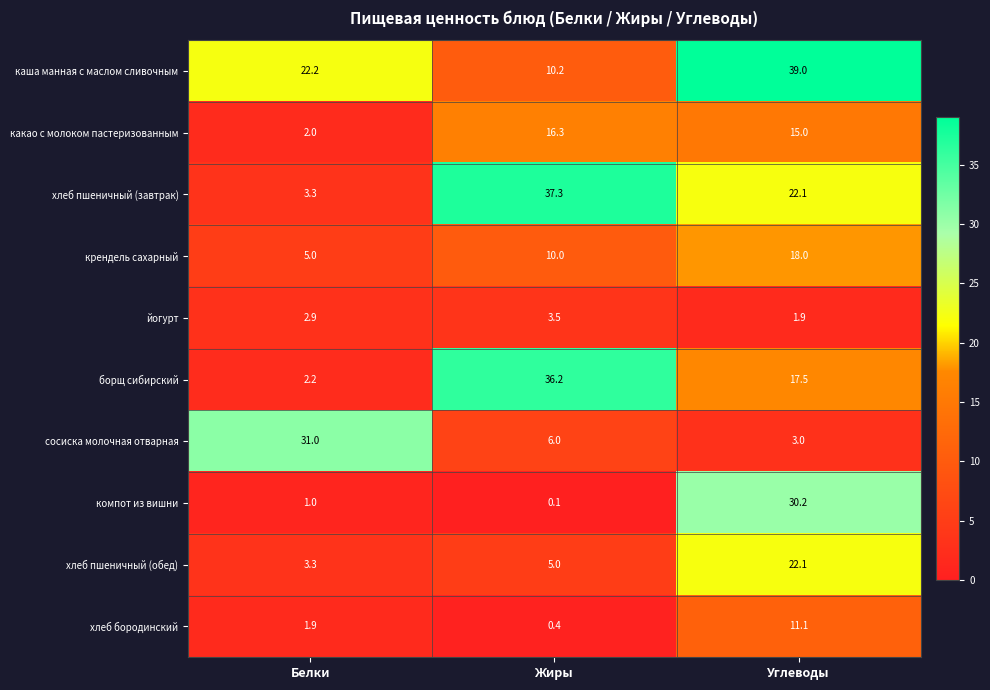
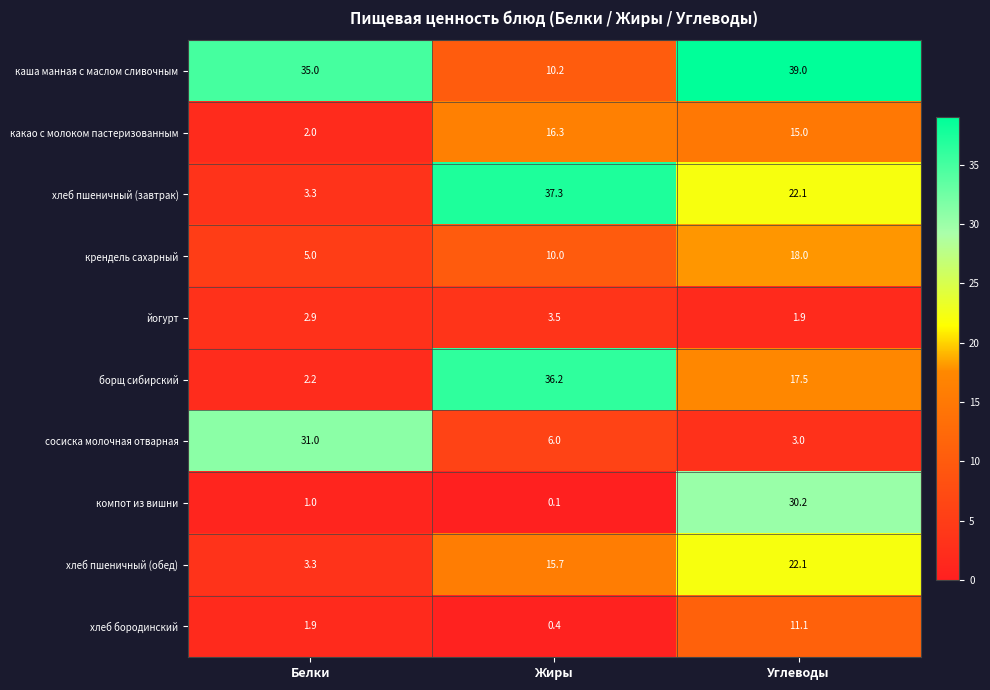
  {
    "каша манная с маслом сливочным": {
-     "Белки": 22.2,
+     "Белки": 35.0,
      "Жиры": 10.2,
      "Углеводы": 39.0
    },
    "какао с молоком пастеризованным": {
      "Белки": 2.0,
      "Жиры": 16.3,
      "Углеводы": 15.0
    },
    "хлеб пшеничный (завтрак)": {
      "Белки": 3.3,
      "Жиры": 37.3,
      "Углеводы": 22.1
    },
    "крендель сахарный": {
      "Белки": 5.0,
      "Жиры": 10.0,
      "Углеводы": 18.0
    },
    "йогурт": {
      "Белки": 2.9,
      "Жиры": 3.5,
      "Углеводы": 1.9
    },
    "борщ сибирский": {
      "Белки": 2.2,
      "Жиры": 36.2,
      "Углеводы": 17.5
    },
    "сосиска молочная отварная": {
      "Белки": 31.0,
      "Жиры": 6.0,
      "Углеводы": 3.0
    },
    "компот из вишни": {
      "Белки": 1.0,
      "Жиры": 0.1,
      "Углеводы": 30.2
    },
    "хлеб пшеничный (обед)": {
      "Белки": 3.3,
-     "Жиры": 5.0,
+     "Жиры": 15.7,
      "Углеводы": 22.1
    },
    "хлеб бородинский": {
      "Белки": 1.9,
      "Жиры": 0.4,
      "Углеводы": 11.1
    }
  }
